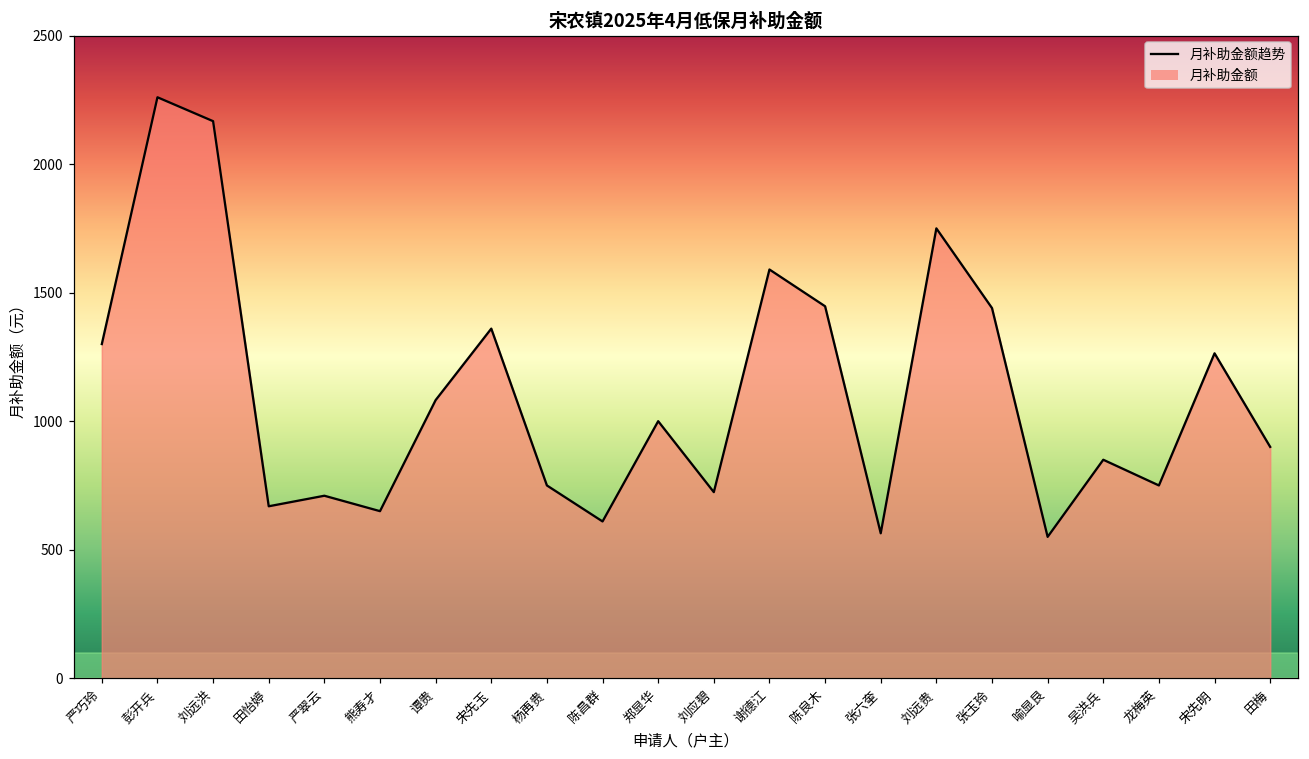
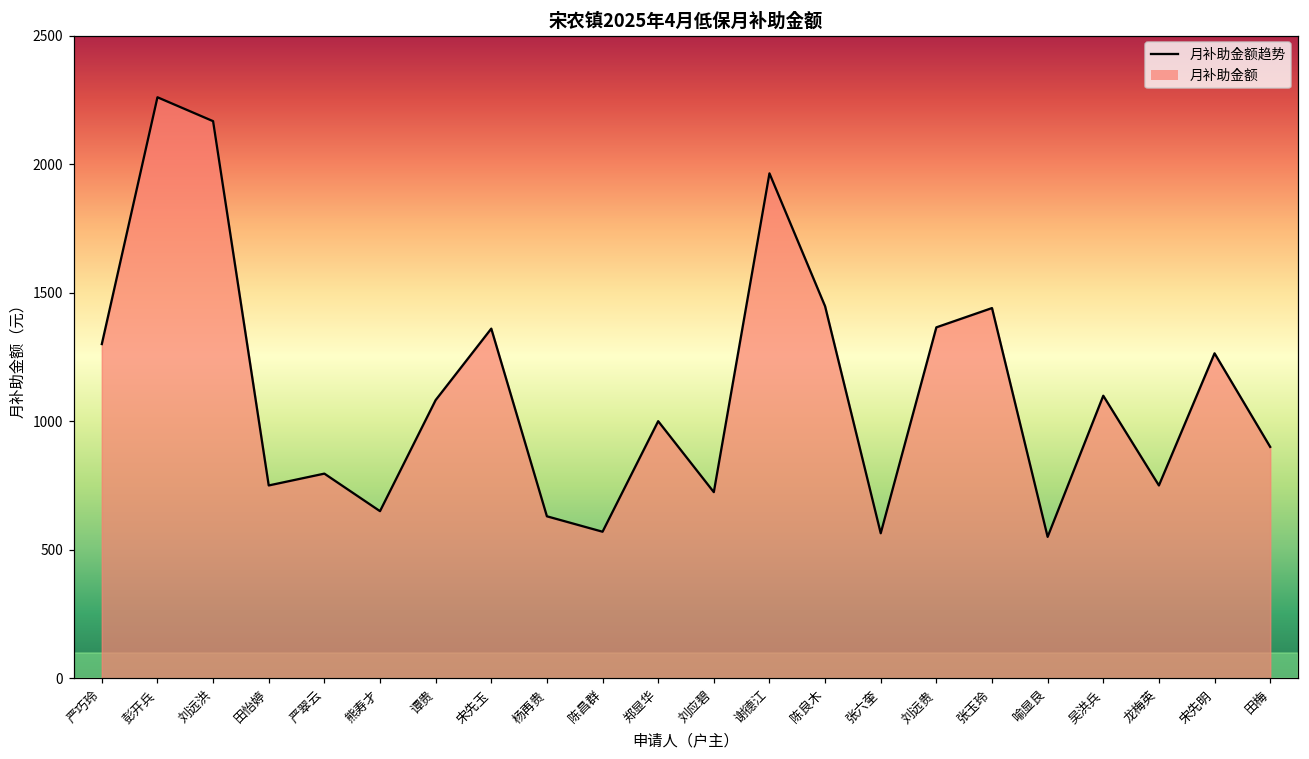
  {
    "严巧玲": 1300,
    "彭开兵": 2260,
    "刘远洪": 2170,
-   "田怡婷": 670,
-   "严翠云": 710,
+   "田怡婷": 750,
+   "严翠云": 800,
    "熊寿才": 650,
    "谭贵": 1080,
    "宋先玉": 1360,
-   "杨再贵": 750,
-   "陈昌群": 610,
+   "杨再贵": 630,
+   "陈昌群": 570,
    "郑显华": 1000,
    "刘应碧": 720,
-   "谢德江": 1590,
+   "谢德江": 1960,
    "陈良木": 1450,
    "张六奎": 560,
-   "刘远贵": 1750,
+   "刘远贵": 1370,
    "张玉玲": 1440,
    "喻显艮": 550,
-   "吴洪兵": 850,
+   "吴洪兵": 1100,
    "龙梅英": 750,
    "宋先明": 1260,
    "田梅": 900
  }
